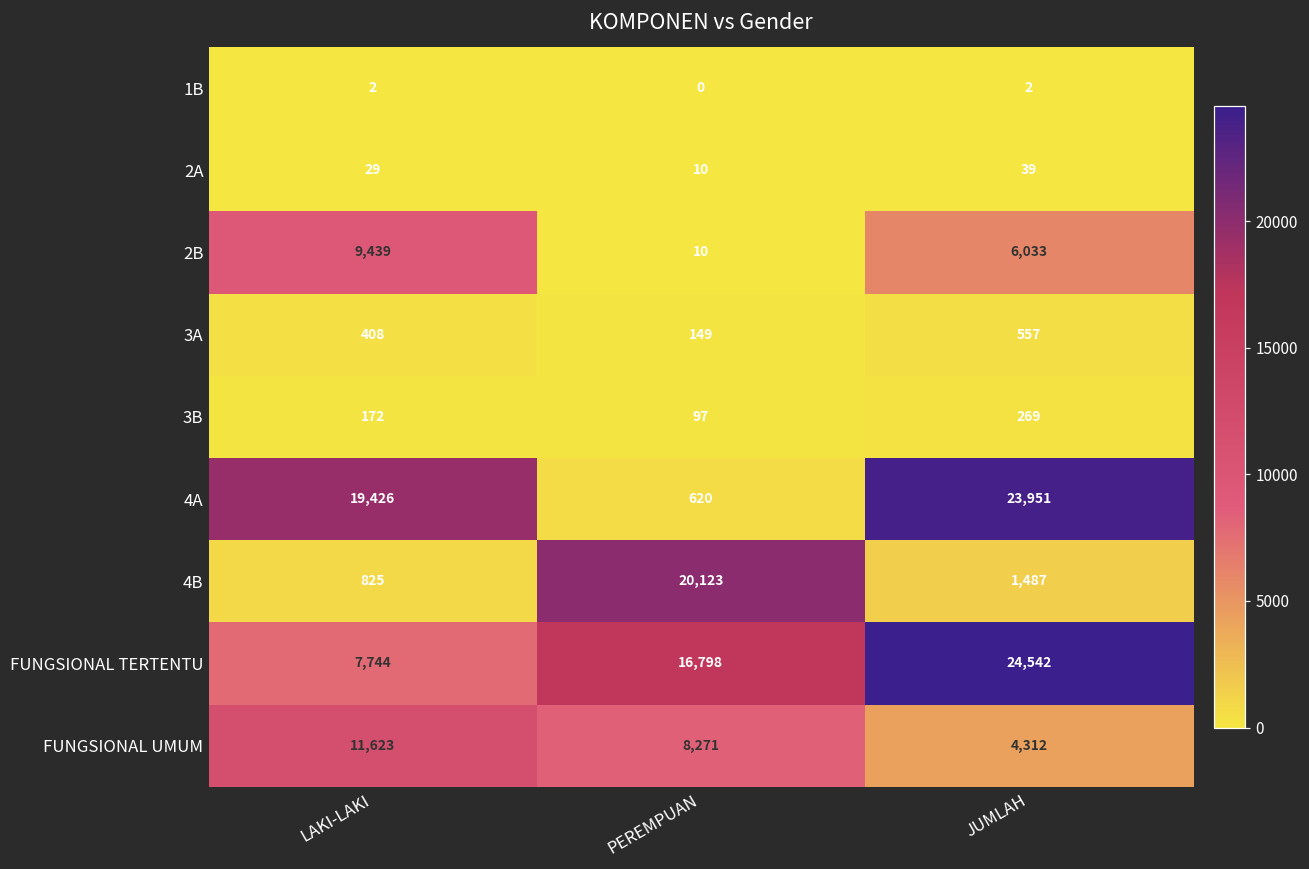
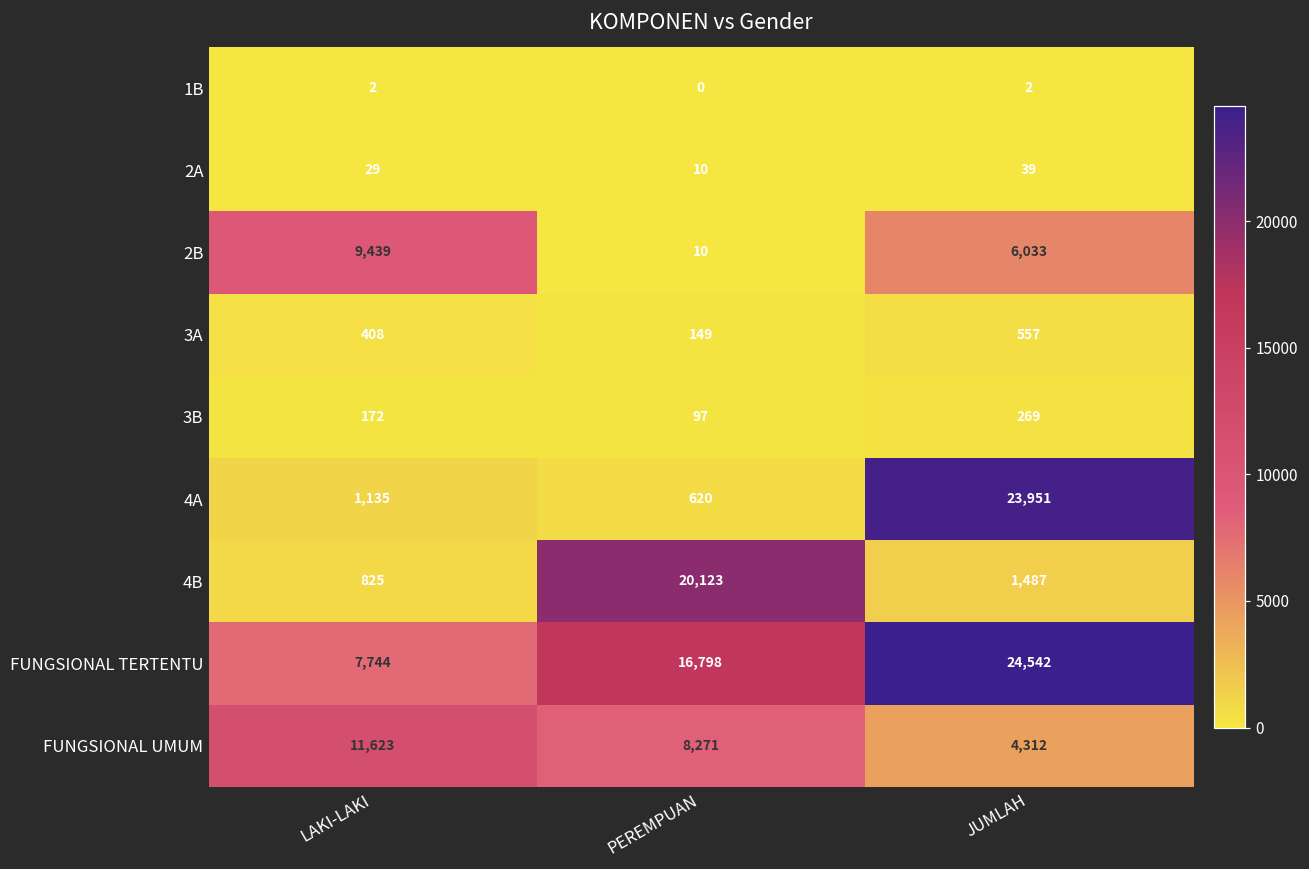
  {
    "1B": {
      "LAKI-LAKI": "2",
      "PEREMPUAN": "0",
      "JUMLAH": "2"
    },
    "2A": {
      "LAKI-LAKI": "29",
      "PEREMPUAN": "10",
      "JUMLAH": "39"
    },
    "2B": {
      "LAKI-LAKI": "9,439",
      "PEREMPUAN": "10",
      "JUMLAH": "6,033"
    },
    "3A": {
      "LAKI-LAKI": "408",
      "PEREMPUAN": "149",
      "JUMLAH": "557"
    },
    "3B": {
      "LAKI-LAKI": "172",
      "PEREMPUAN": "97",
      "JUMLAH": "269"
    },
    "4A": {
-     "LAKI-LAKI": "19,426",
+     "LAKI-LAKI": "1,135",
      "PEREMPUAN": "620",
      "JUMLAH": "23,951"
    },
    "4B": {
      "LAKI-LAKI": "825",
      "PEREMPUAN": "20,123",
      "JUMLAH": "1,487"
    },
    "FUNGSIONAL TERTENTU": {
      "LAKI-LAKI": "7,744",
      "PEREMPUAN": "16,798",
      "JUMLAH": "24,542"
    },
    "FUNGSIONAL UMUM": {
      "LAKI-LAKI": "11,623",
      "PEREMPUAN": "8,271",
      "JUMLAH": "4,312"
    }
  }
